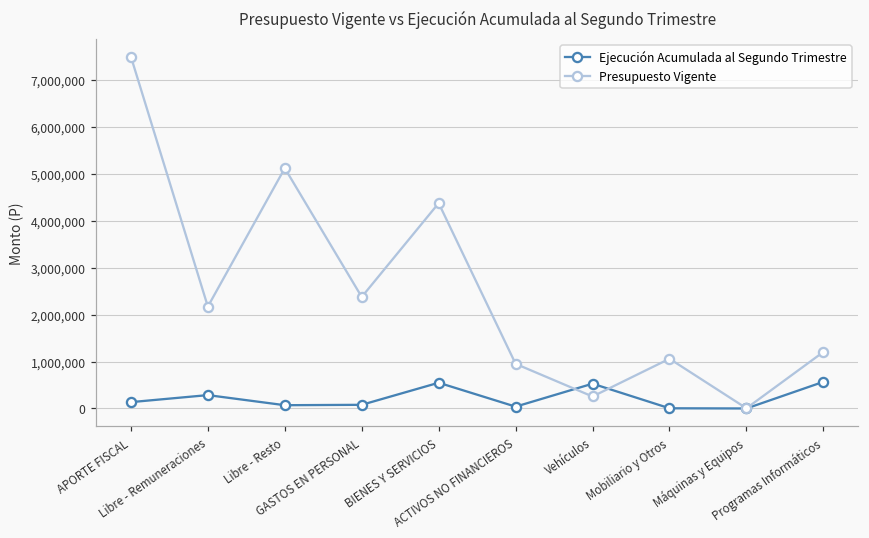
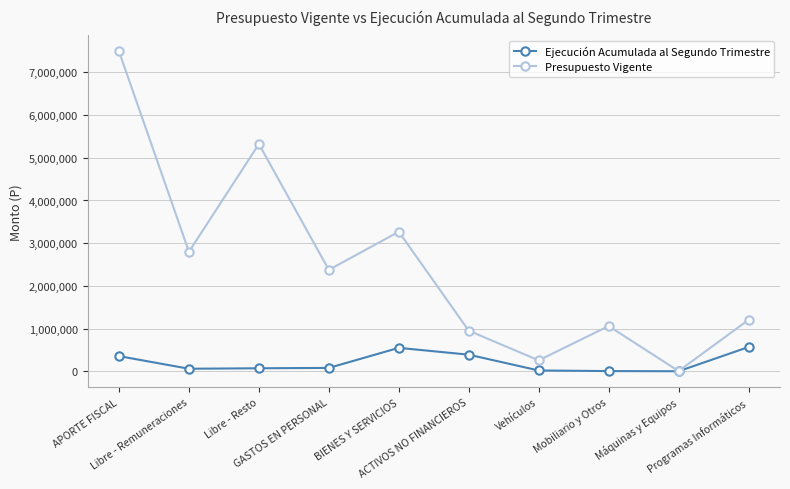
  {
    "Ejecución Acumulada al Segundo Trimestre": {
-     "APORTE FISCAL": "100,000",
-     "Libre - Remuneraciones": "300,000",
+     "APORTE FISCAL": "400,000",
+     "Libre - Remuneraciones": "100,000",
      "Libre - Resto": "100,000",
      "GASTOS EN PERSONAL": "100,000",
      "BIENES Y SERVICIOS": "500,000",
-     "ACTIVOS NO FINANCIEROS": "0",
-     "Vehículos": "500,000",
+     "ACTIVOS NO FINANCIEROS": "400,000",
+     "Vehículos": "0",
      "Mobiliario y Otros": "0",
      "Programas Informáticos": "600,000"
    },
    "Presupuesto Vigente": {
      "APORTE FISCAL": "7,500,000",
-     "Libre - Remuneraciones": "2,200,000",
-     "Libre - Resto": "5,100,000",
+     "Libre - Remuneraciones": "2,800,000",
+     "Libre - Resto": "5,300,000",
      "GASTOS EN PERSONAL": "2,400,000",
-     "BIENES Y SERVICIOS": "4,400,000",
+     "BIENES Y SERVICIOS": "3,300,000",
      "ACTIVOS NO FINANCIEROS": "1,000,000",
      "Vehículos": "300,000",
      "Mobiliario y Otros": "1,100,000",
      "Programas Informáticos": "1,200,000"
    }
  }
